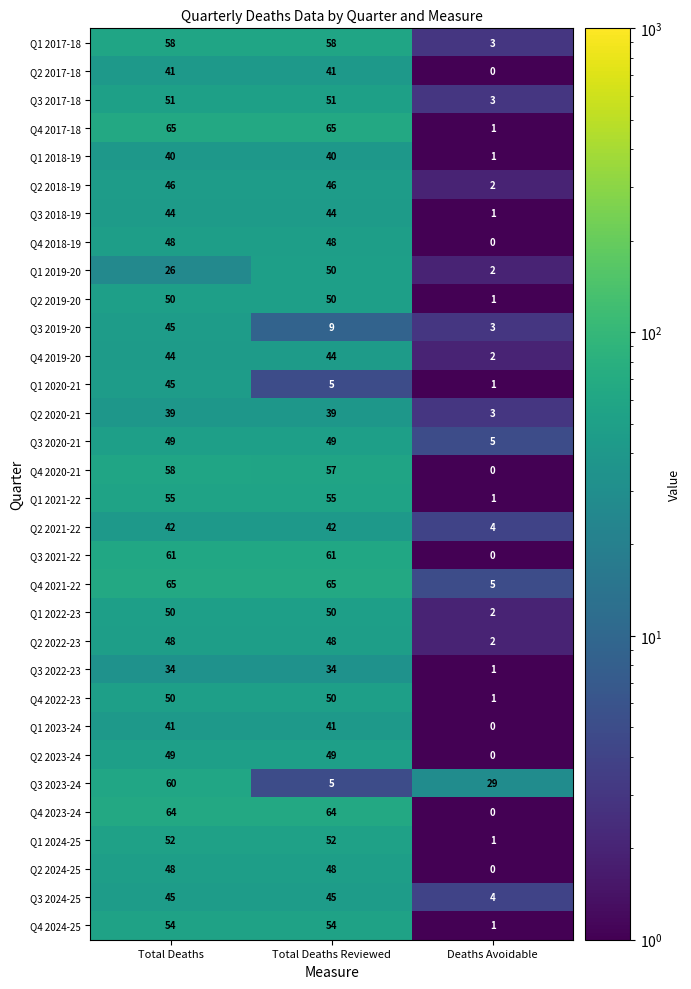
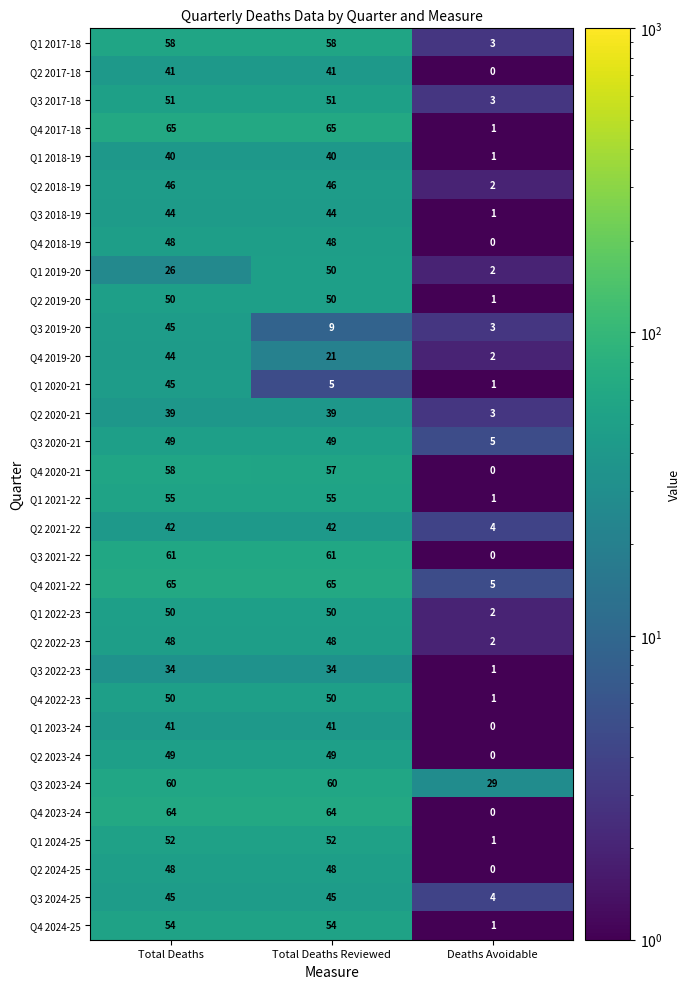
  {
    "Q1 2017-18": {
      "Total Deaths": 58,
      "Total Deaths Reviewed": 58,
      "Deaths Avoidable": 3
    },
    "Q2 2017-18": {
      "Total Deaths": 41,
      "Total Deaths Reviewed": 41,
      "Deaths Avoidable": 0
    },
    "Q3 2017-18": {
      "Total Deaths": 51,
      "Total Deaths Reviewed": 51,
      "Deaths Avoidable": 3
    },
    "Q4 2017-18": {
      "Total Deaths": 65,
      "Total Deaths Reviewed": 65,
      "Deaths Avoidable": 1
    },
    "Q1 2018-19": {
      "Total Deaths": 40,
      "Total Deaths Reviewed": 40,
      "Deaths Avoidable": 1
    },
    "Q2 2018-19": {
      "Total Deaths": 46,
      "Total Deaths Reviewed": 46,
      "Deaths Avoidable": 2
    },
    "Q3 2018-19": {
      "Total Deaths": 44,
      "Total Deaths Reviewed": 44,
      "Deaths Avoidable": 1
    },
    "Q4 2018-19": {
      "Total Deaths": 48,
      "Total Deaths Reviewed": 48,
      "Deaths Avoidable": 0
    },
    "Q1 2019-20": {
      "Total Deaths": 26,
      "Total Deaths Reviewed": 50,
      "Deaths Avoidable": 2
    },
    "Q2 2019-20": {
      "Total Deaths": 50,
      "Total Deaths Reviewed": 50,
      "Deaths Avoidable": 1
    },
    "Q3 2019-20": {
      "Total Deaths": 45,
      "Total Deaths Reviewed": 9,
      "Deaths Avoidable": 3
    },
    "Q4 2019-20": {
      "Total Deaths": 44,
-     "Total Deaths Reviewed": 44,
+     "Total Deaths Reviewed": 21,
      "Deaths Avoidable": 2
    },
    "Q1 2020-21": {
      "Total Deaths": 45,
      "Total Deaths Reviewed": 5,
      "Deaths Avoidable": 1
    },
    "Q2 2020-21": {
      "Total Deaths": 39,
      "Total Deaths Reviewed": 39,
      "Deaths Avoidable": 3
    },
    "Q3 2020-21": {
      "Total Deaths": 49,
      "Total Deaths Reviewed": 49,
      "Deaths Avoidable": 5
    },
    "Q4 2020-21": {
      "Total Deaths": 58,
      "Total Deaths Reviewed": 57,
      "Deaths Avoidable": 0
    },
    "Q1 2021-22": {
      "Total Deaths": 55,
      "Total Deaths Reviewed": 55,
      "Deaths Avoidable": 1
    },
    "Q2 2021-22": {
      "Total Deaths": 42,
      "Total Deaths Reviewed": 42,
      "Deaths Avoidable": 4
    },
    "Q3 2021-22": {
      "Total Deaths": 61,
      "Total Deaths Reviewed": 61,
      "Deaths Avoidable": 0
    },
    "Q4 2021-22": {
      "Total Deaths": 65,
      "Total Deaths Reviewed": 65,
      "Deaths Avoidable": 5
    },
    "Q1 2022-23": {
      "Total Deaths": 50,
      "Total Deaths Reviewed": 50,
      "Deaths Avoidable": 2
    },
    "Q2 2022-23": {
      "Total Deaths": 48,
      "Total Deaths Reviewed": 48,
      "Deaths Avoidable": 2
    },
    "Q3 2022-23": {
      "Total Deaths": 34,
      "Total Deaths Reviewed": 34,
      "Deaths Avoidable": 1
    },
    "Q4 2022-23": {
      "Total Deaths": 50,
      "Total Deaths Reviewed": 50,
      "Deaths Avoidable": 1
    },
    "Q1 2023-24": {
      "Total Deaths": 41,
      "Total Deaths Reviewed": 41,
      "Deaths Avoidable": 0
    },
    "Q2 2023-24": {
      "Total Deaths": 49,
      "Total Deaths Reviewed": 49,
      "Deaths Avoidable": 0
    },
    "Q3 2023-24": {
      "Total Deaths": 60,
-     "Total Deaths Reviewed": 5,
+     "Total Deaths Reviewed": 60,
      "Deaths Avoidable": 29
    },
    "Q4 2023-24": {
      "Total Deaths": 64,
      "Total Deaths Reviewed": 64,
      "Deaths Avoidable": 0
    },
    "Q1 2024-25": {
      "Total Deaths": 52,
      "Total Deaths Reviewed": 52,
      "Deaths Avoidable": 1
    },
    "Q2 2024-25": {
      "Total Deaths": 48,
      "Total Deaths Reviewed": 48,
      "Deaths Avoidable": 0
    },
    "Q3 2024-25": {
      "Total Deaths": 45,
      "Total Deaths Reviewed": 45,
      "Deaths Avoidable": 4
    },
    "Q4 2024-25": {
      "Total Deaths": 54,
      "Total Deaths Reviewed": 54,
      "Deaths Avoidable": 1
    }
  }
